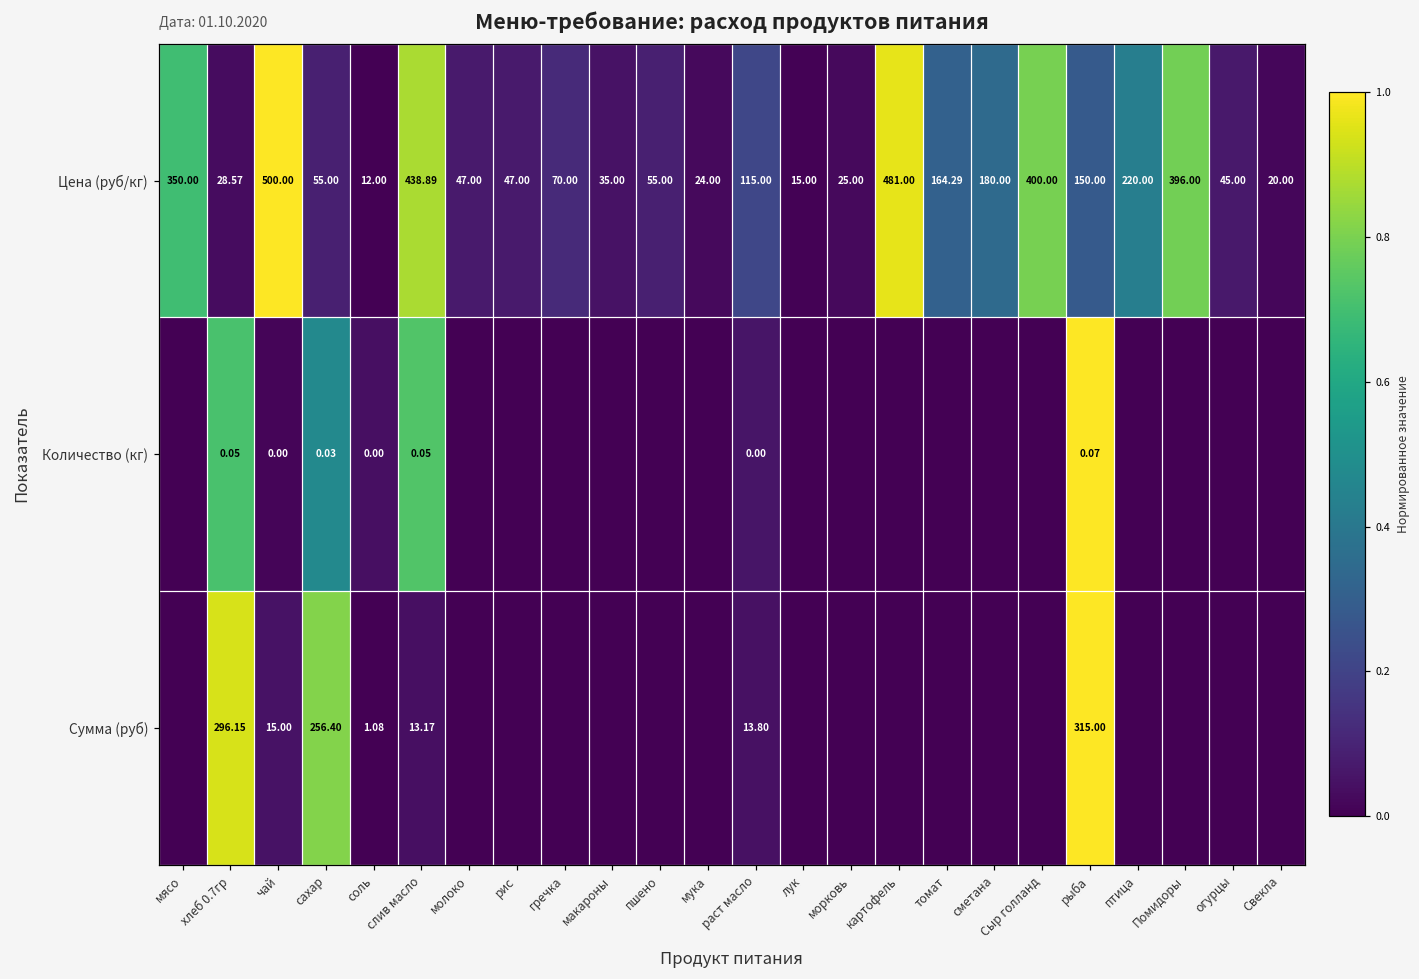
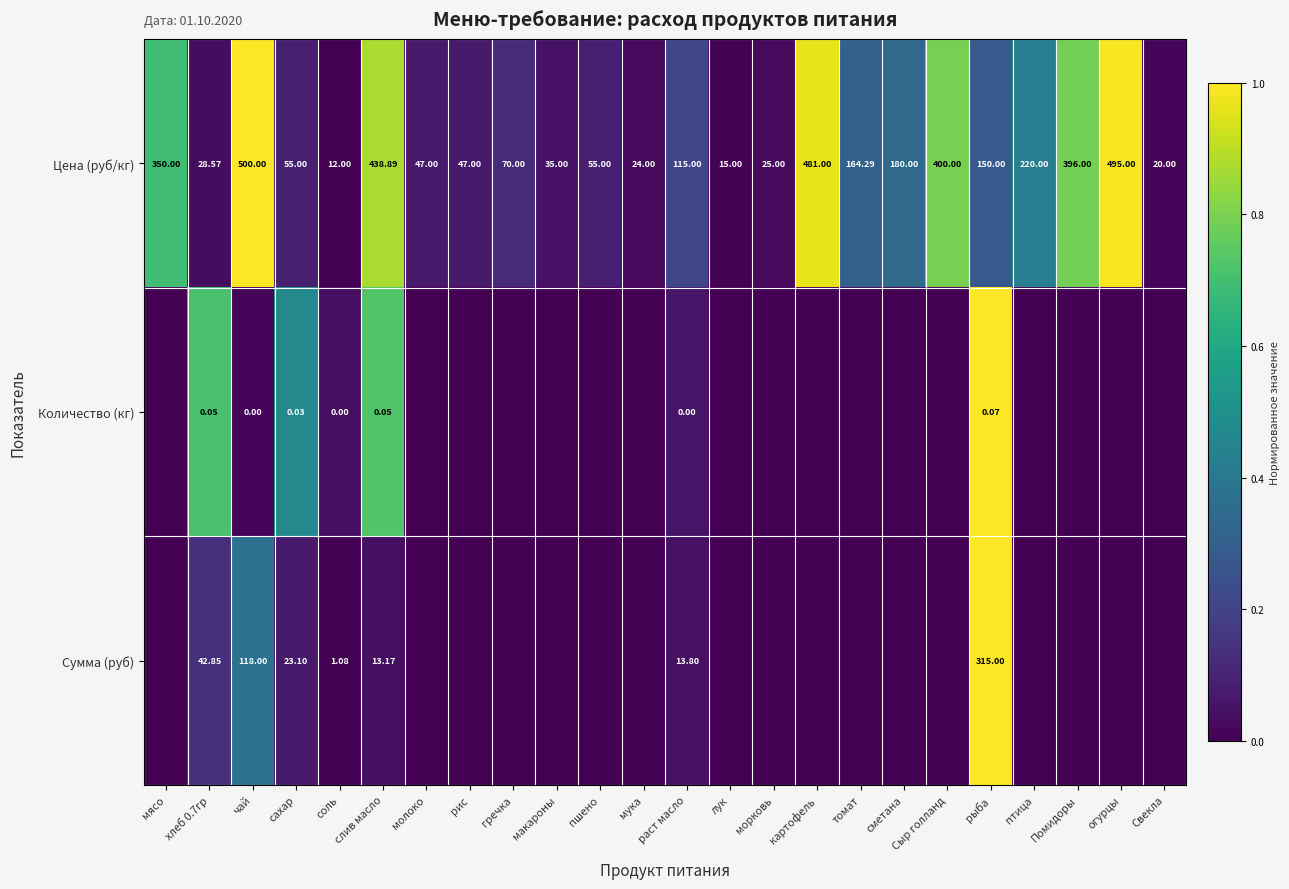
  {
    "Цена (руб/кг)": {
      "мясо": 350.00,
      "хлеб 0.7гр": 28.57,
      "чай": 500.00,
      "сахар": 55.00,
      "соль": 12.00,
      "слив масло": 438.89,
      "молоко": 47.00,
      "рис": 47.00,
      "гречка": 70.00,
      "макароны": 35.00,
      "пшено": 55.00,
      "мука": 24.00,
      "раст масло": 115.00,
      "лук": 15.00,
      "морковь": 25.00,
      "картофель": 481.00,
      "томат": 164.29,
      "сметана": 180.00,
      "Сыр голланд": 400.00,
      "рыба": 150.00,
      "птица": 220.00,
      "Помидоры": 396.00,
-     "огурцы": 45.00,
+     "огурцы": 495.00,
      "Свекла": 20.00
    },
    "Количество (кг)": {
      "хлеб 0.7гр": 0.05,
      "чай": 0.00,
      "сахар": 0.03,
      "соль": 0.00,
      "слив масло": 0.05,
      "раст масло": 0.00,
      "рыба": 0.07
    },
    "Сумма (руб)": {
-     "хлеб 0.7гр": 296.15,
-     "чай": 15.00,
-     "сахар": 256.40,
+     "хлеб 0.7гр": 42.85,
+     "чай": 118.00,
+     "сахар": 23.10,
      "соль": 1.08,
      "слив масло": 13.17,
      "раст масло": 13.80,
      "рыба": 315.00
    }
  }
